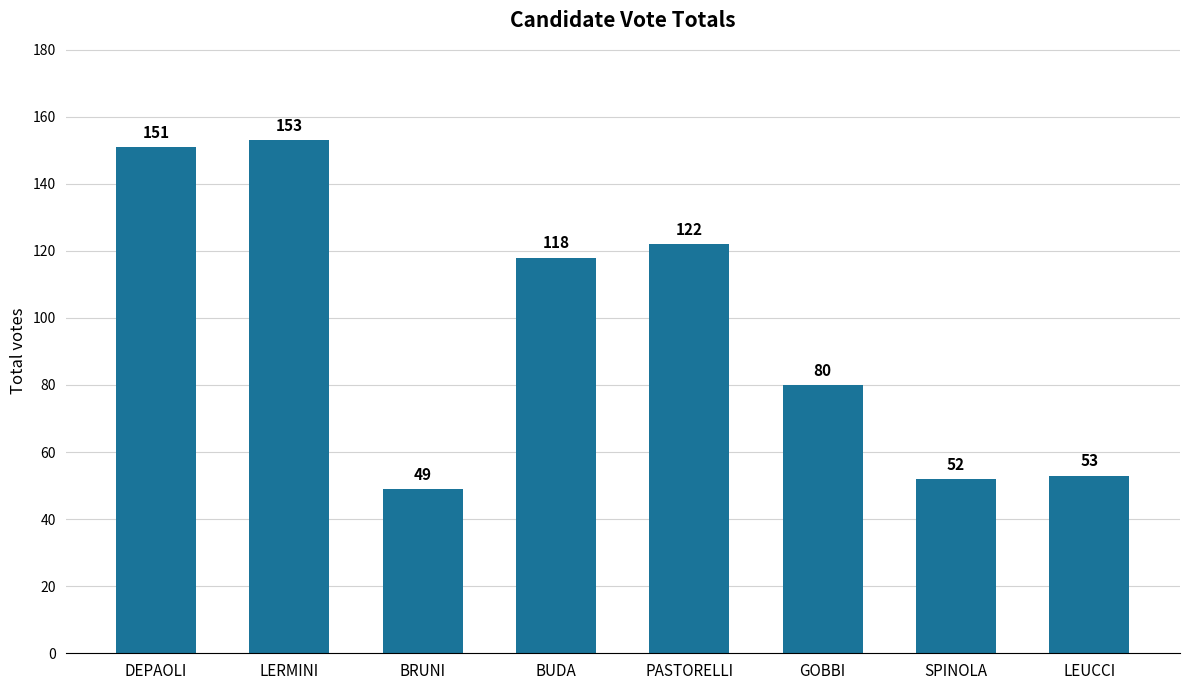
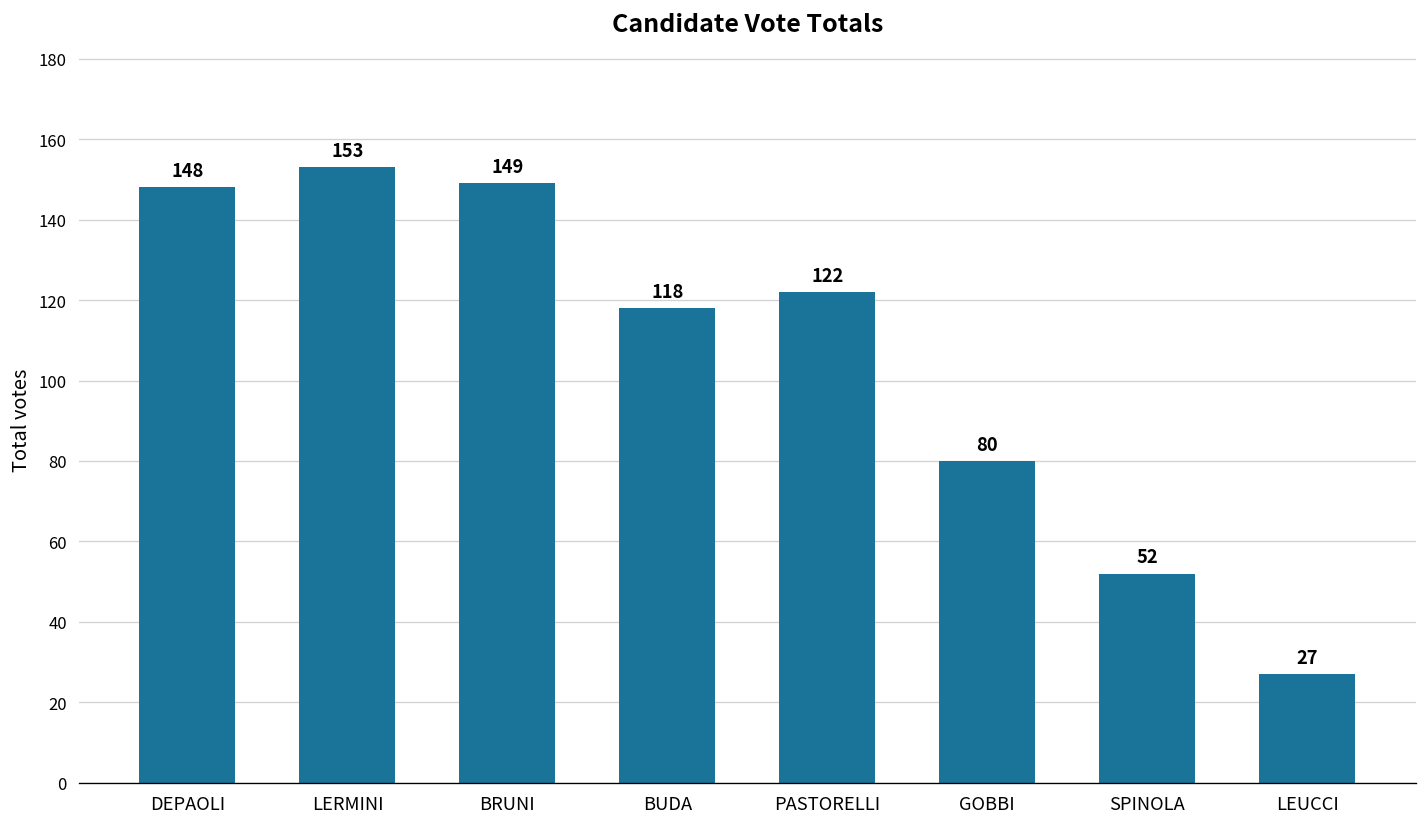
  {
-   "DEPAOLI": 151,
+   "DEPAOLI": 148,
    "LERMINI": 153,
-   "BRUNI": 49,
+   "BRUNI": 149,
    "BUDA": 118,
    "PASTORELLI": 122,
    "GOBBI": 80,
    "SPINOLA": 52,
-   "LEUCCI": 53
+   "LEUCCI": 27
  }
